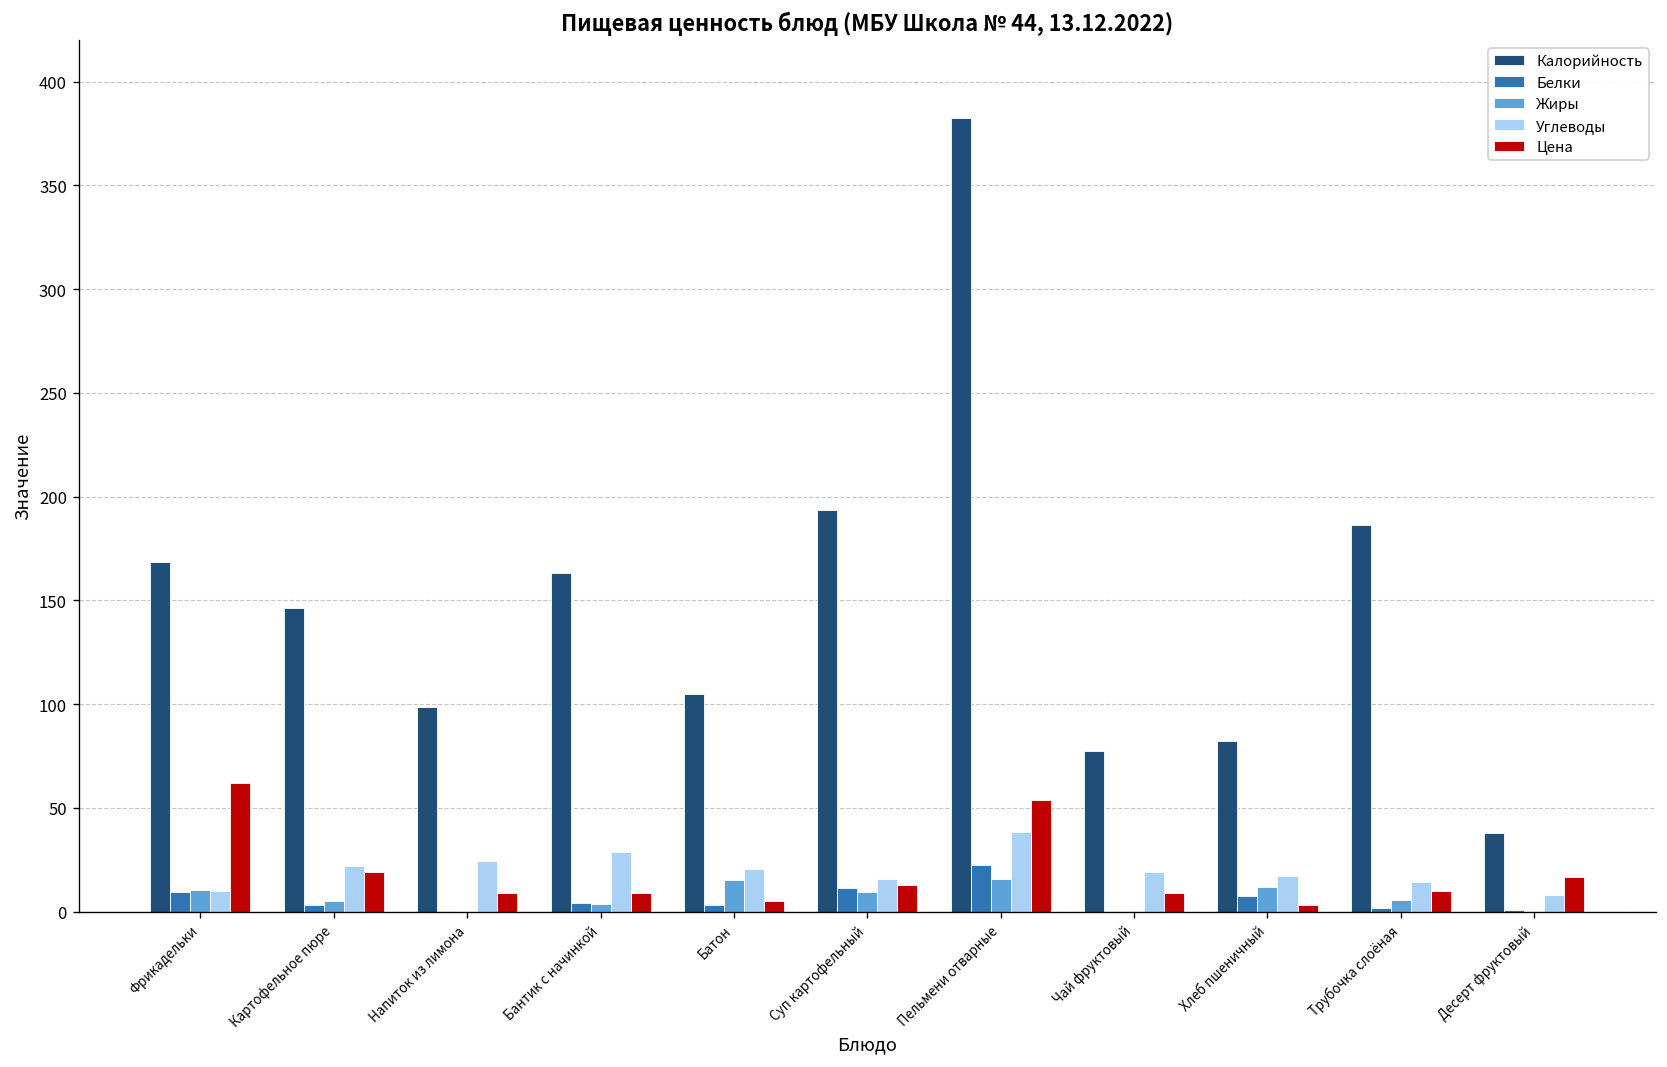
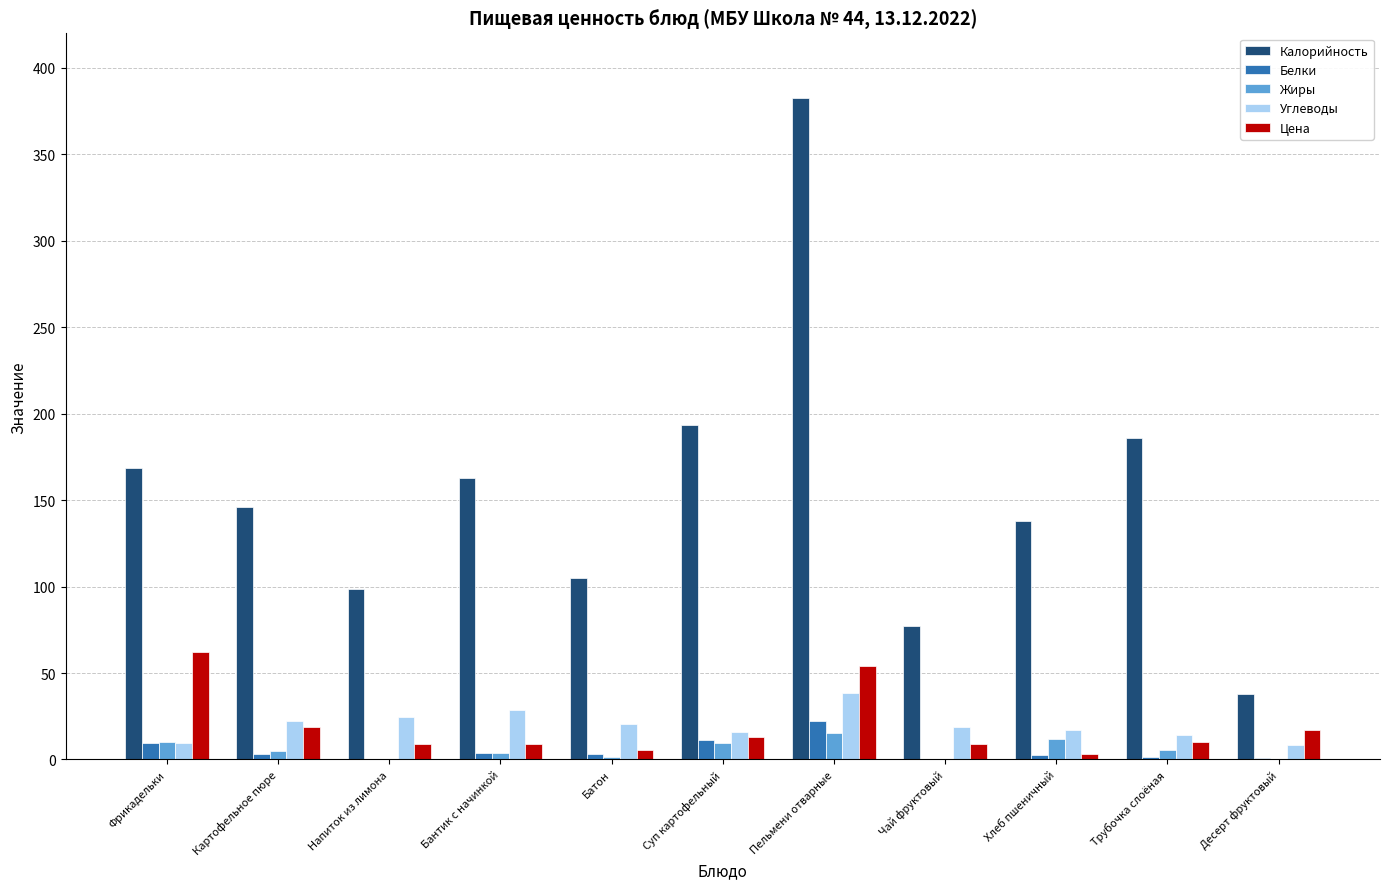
  {
    "Калорийность": {
      "Фрикадельки": 169,
      "Картофельное пюре": 146,
      "Напиток из лимона": 98,
      "Бантик с начинкой": 163,
      "Батон": 105,
      "Суп картофельный": 194,
      "Пельмени отварные": 382,
      "Чай фруктовый": 77,
-     "Хлеб пшеничный": 82,
+     "Хлеб пшеничный": 138,
      "Трубочка слоёная": 186,
      "Десерт фруктовый": 38
    },
    "Белки": {
      "Фрикадельки": 9,
      "Картофельное пюре": 3,
      "Бантик с начинкой": 4,
      "Батон": 3,
      "Суп картофельный": 11,
      "Пельмени отварные": 22,
-     "Хлеб пшеничный": 7,
+     "Хлеб пшеничный": 3,
      "Трубочка слоёная": 2
    },
    "Жиры": {
      "Фрикадельки": 10,
      "Картофельное пюре": 5,
      "Бантик с начинкой": 4,
-     "Батон": 15,
+     "Батон": 1,
      "Суп картофельный": 9,
      "Пельмени отварные": 16,
      "Хлеб пшеничный": 12,
      "Трубочка слоёная": 6
    },
    "Углеводы": {
      "Фрикадельки": 10,
      "Картофельное пюре": 22,
      "Напиток из лимона": 24,
      "Бантик с начинкой": 29,
      "Батон": 21,
      "Суп картофельный": 16,
      "Пельмени отварные": 38,
      "Чай фруктовый": 19,
      "Хлеб пшеничный": 17,
      "Трубочка слоёная": 14,
      "Десерт фруктовый": 8
    },
    "Цена": {
      "Фрикадельки": 62,
      "Картофельное пюре": 19,
      "Напиток из лимона": 9,
      "Бантик с начинкой": 9,
      "Батон": 5,
      "Суп картофельный": 13,
      "Пельмени отварные": 54,
      "Чай фруктовый": 9,
      "Хлеб пшеничный": 3,
      "Трубочка слоёная": 10,
      "Десерт фруктовый": 17
    }
  }
